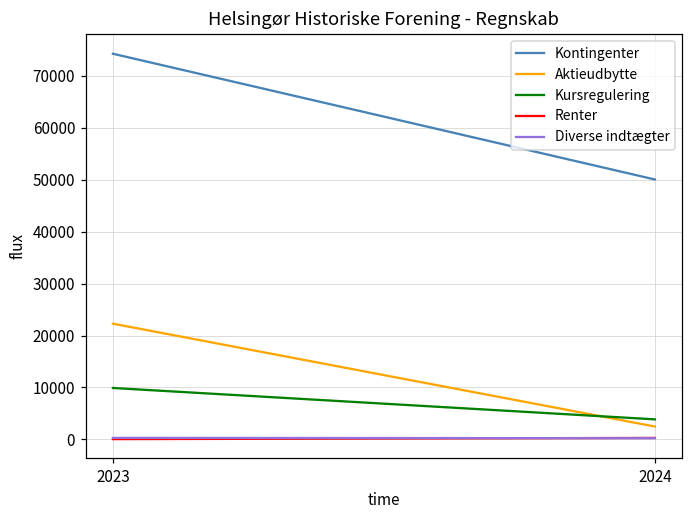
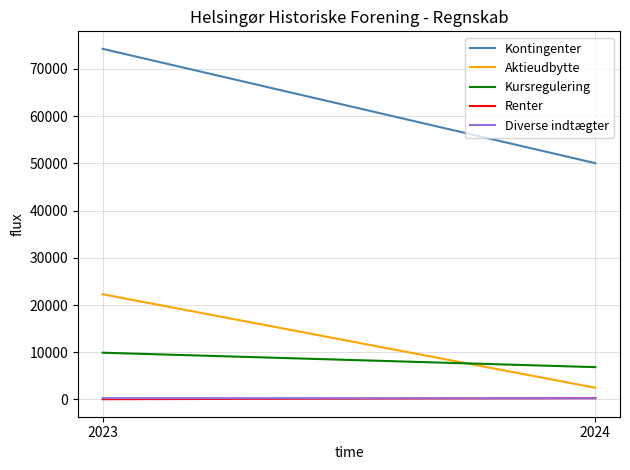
  {
    "Kontingenter": {
      "2023": 74000,
      "2024": 50000
    },
    "Aktieudbytte": {
      "2023": 22000,
      "2024": 2000
    },
    "Kursregulering": {
      "2023": 10000,
-     "2024": 4000
+     "2024": 7000
    }
  }
